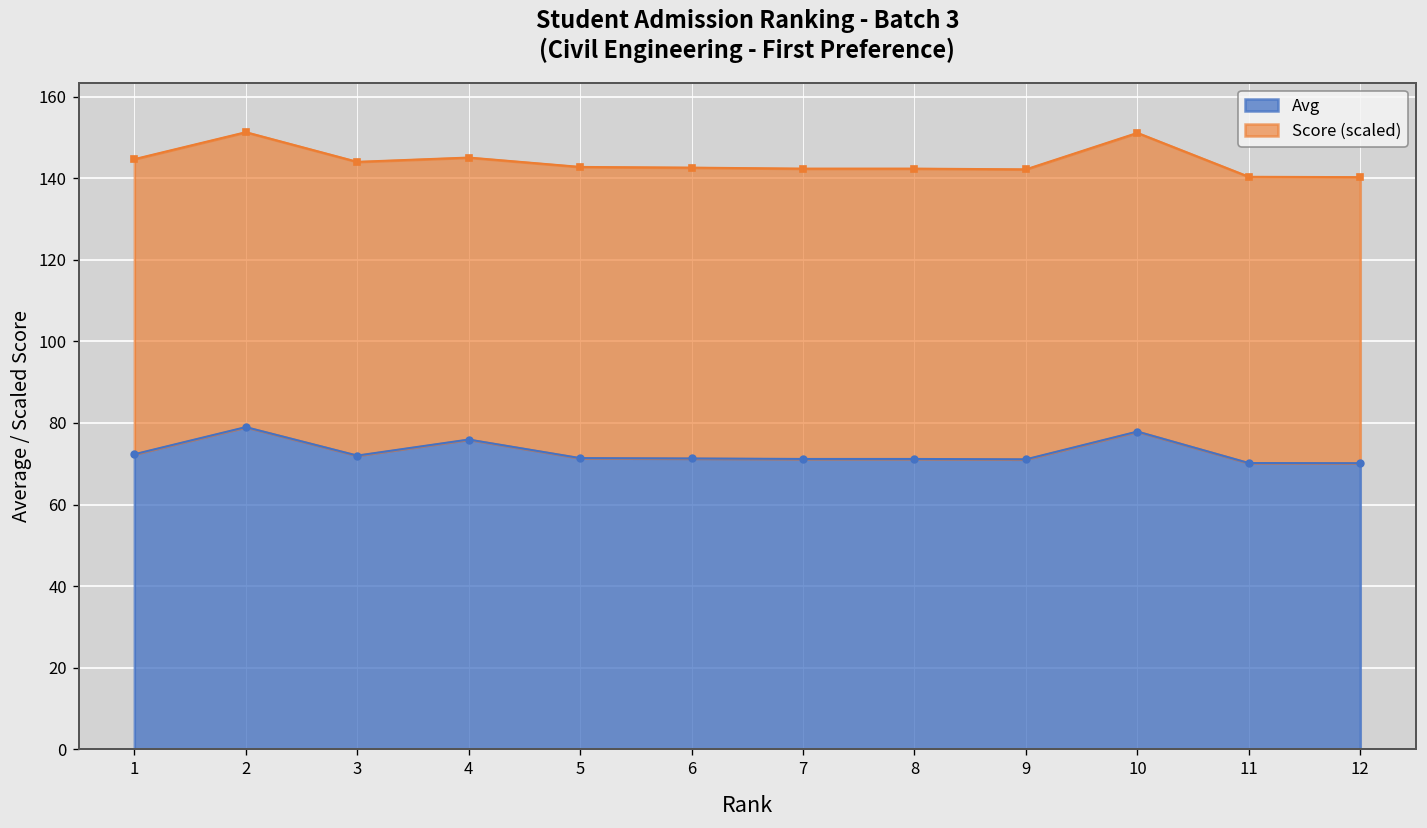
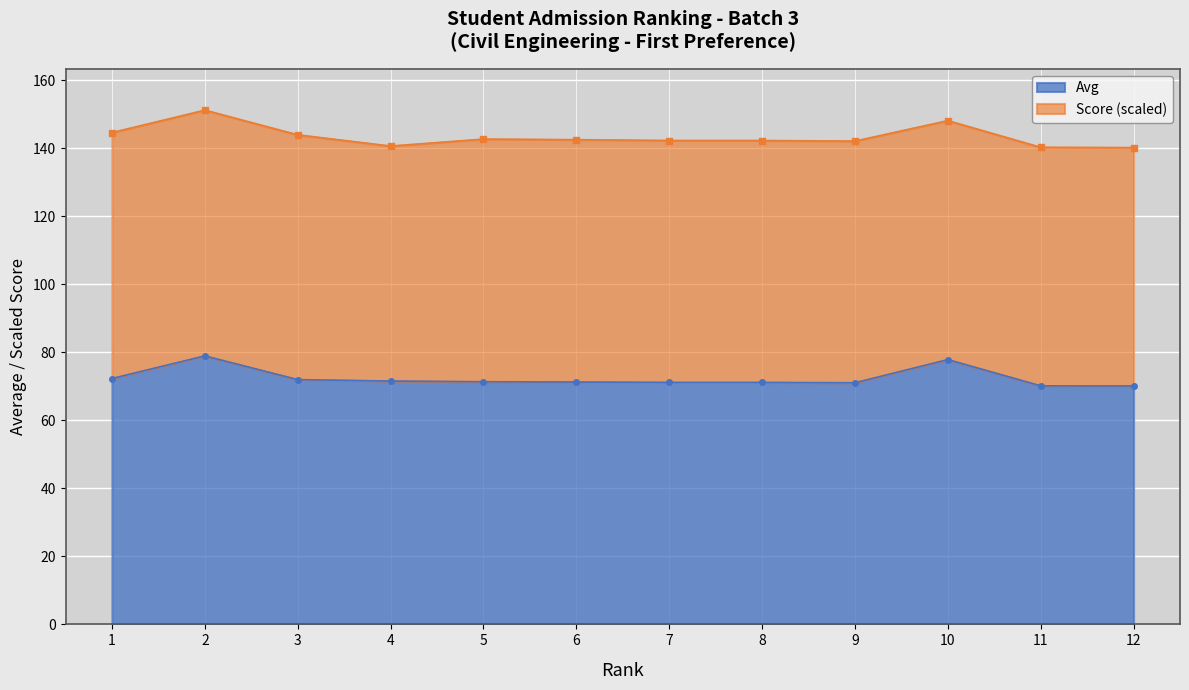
  {
    "Avg": {
      "1": 72,
      "2": 79,
      "3": 72,
-     "4": 76,
+     "4": 72,
      "5": 71,
      "6": 71,
      "7": 71,
      "8": 71,
      "9": 71,
      "10": 78,
      "11": 70,
      "12": 70
    },
    "Score (scaled)": {
      "1": 72,
      "2": 72,
      "3": 72,
      "4": 69,
      "5": 71,
      "6": 71,
      "7": 71,
      "8": 71,
      "9": 71,
-     "10": 73,
+     "10": 70,
      "11": 70,
      "12": 70
    }
  }
